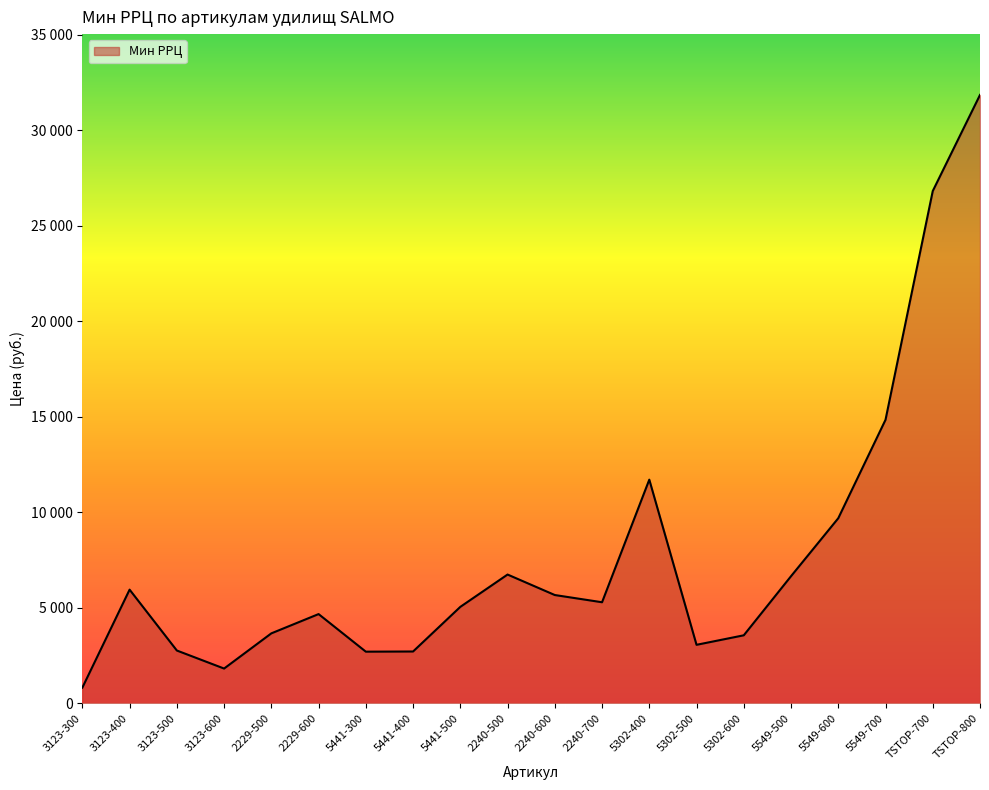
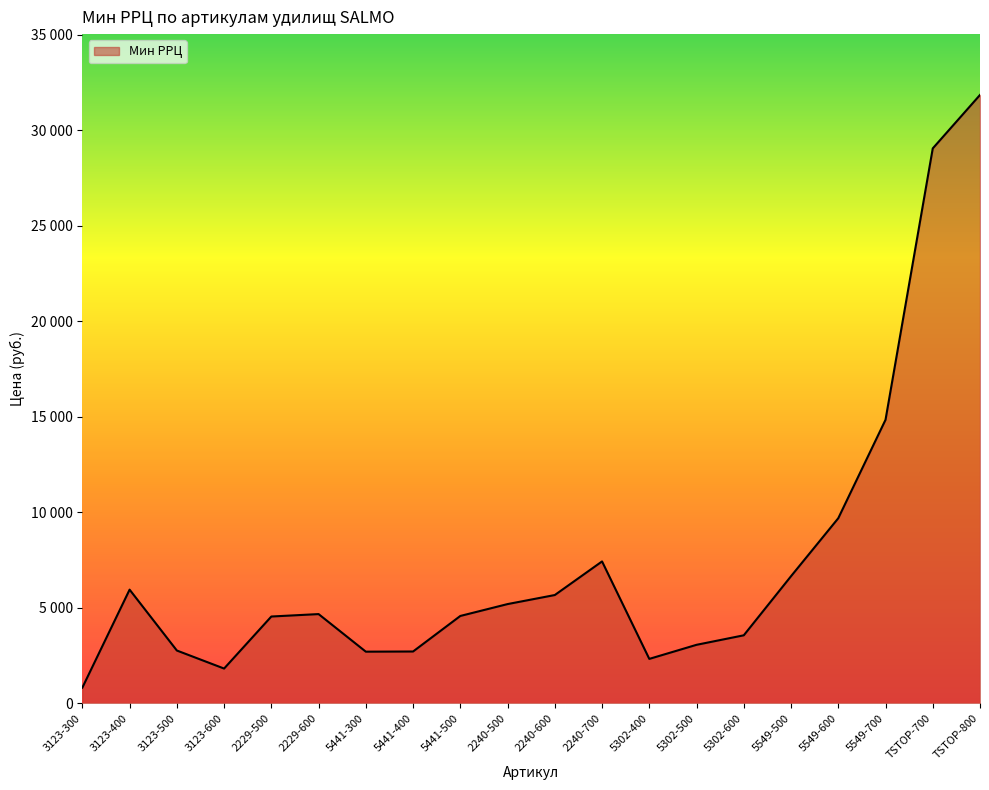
  {
    "3123-300": 800,
    "3123-400": 5900,
    "3123-500": 2800,
    "3123-600": 1800,
-   "2229-500": 3700,
+   "2229-500": 4500,
    "2229-600": 4700,
    "5441-300": 2700,
    "5441-400": 2700,
-   "5441-500": 5000,
-   "2240-500": 6700,
+   "5441-500": 4600,
+   "2240-500": 5200,
    "2240-600": 5700,
-   "2240-700": 5300,
-   "5302-400": 11700,
+   "2240-700": 7400,
+   "5302-400": 2300,
    "5302-500": 3100,
    "5302-600": 3600,
    "5549-500": 6600,
    "5549-600": 9700,
    "5549-700": 14800,
-   "TSTOP-700": 26800,
+   "TSTOP-700": 29100,
    "TSTOP-800": 31900
  }
